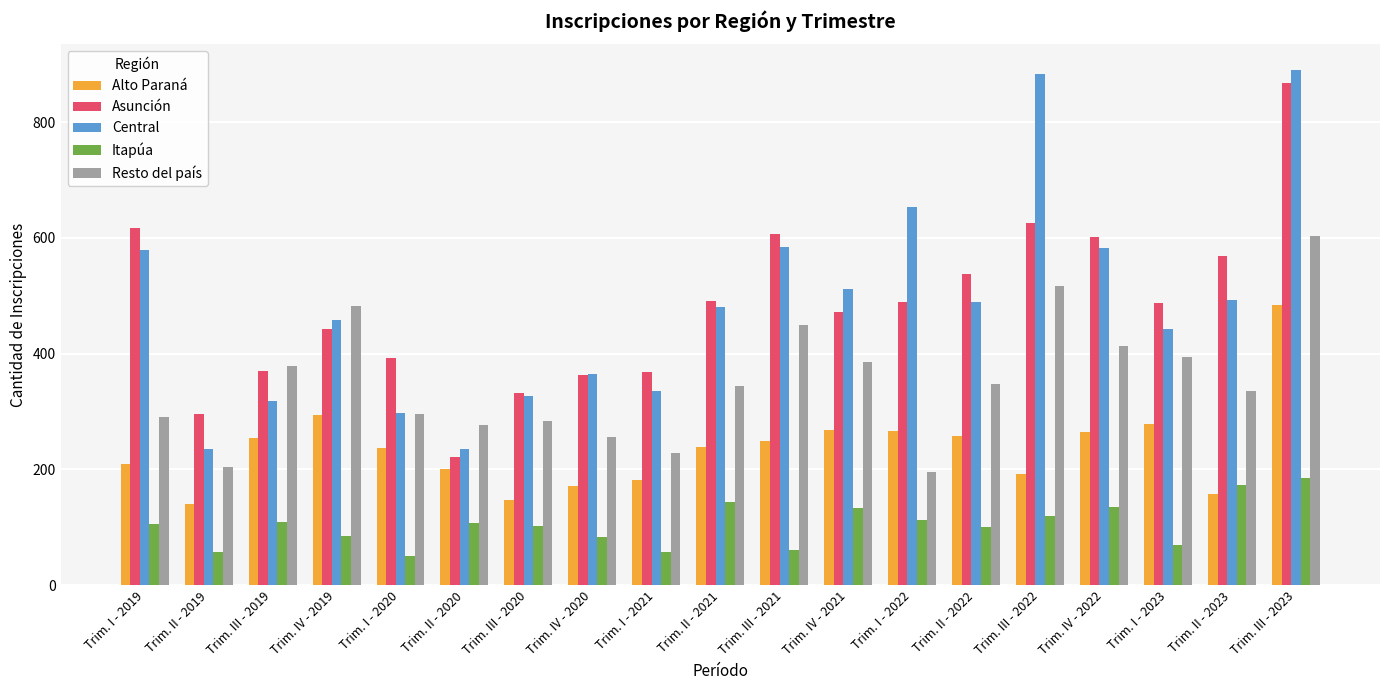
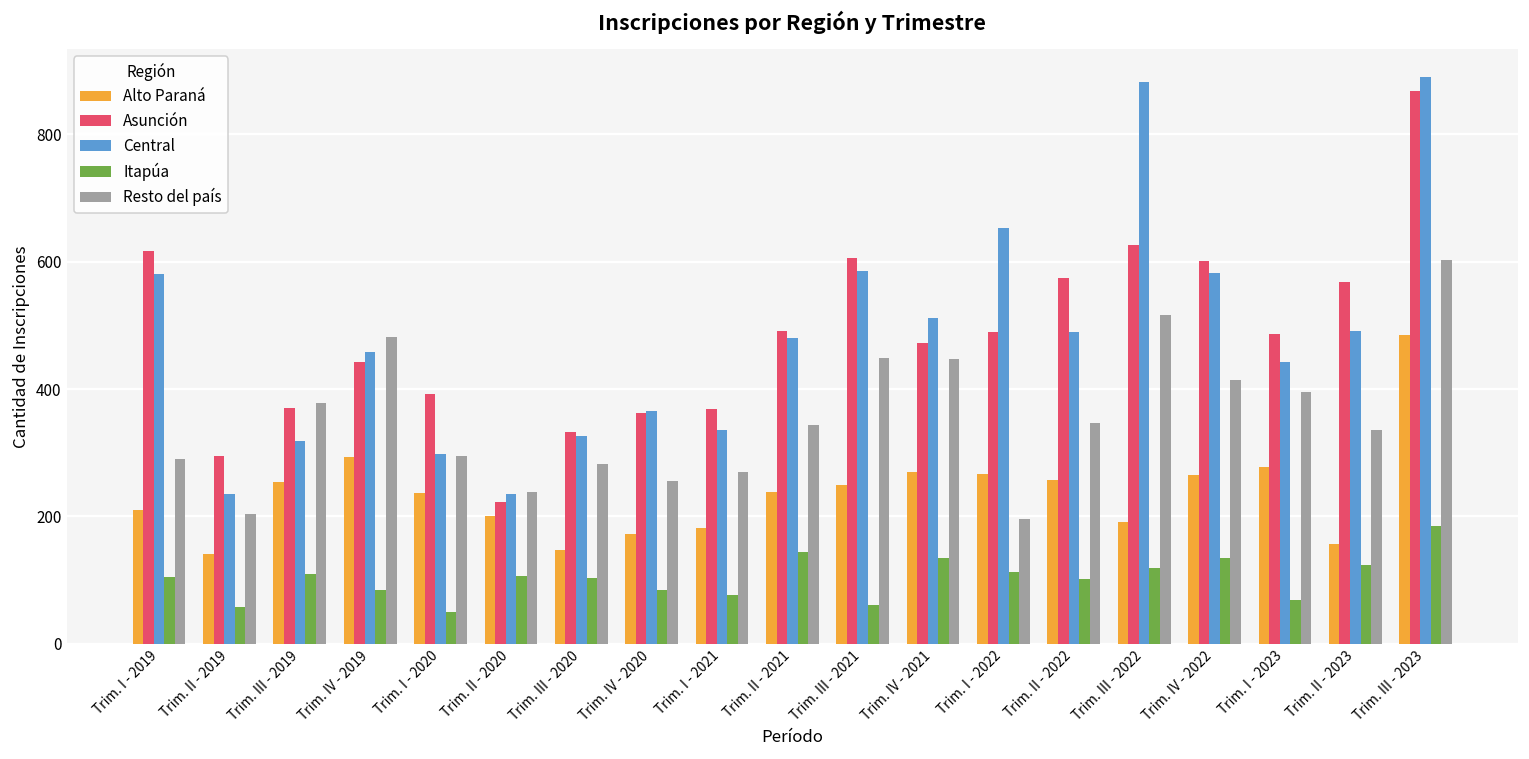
  {
    "Alto Paraná": {
      "Trim. I - 2019": 210,
      "Trim. II - 2019": 140,
      "Trim. III - 2019": 250,
      "Trim. IV - 2019": 290,
      "Trim. I - 2020": 240,
      "Trim. II - 2020": 200,
      "Trim. III - 2020": 150,
      "Trim. IV - 2020": 170,
      "Trim. I - 2021": 180,
      "Trim. II - 2021": 240,
      "Trim. III - 2021": 250,
      "Trim. IV - 2021": 270,
      "Trim. I - 2022": 270,
      "Trim. II - 2022": 260,
      "Trim. III - 2022": 190,
      "Trim. IV - 2022": 270,
      "Trim. I - 2023": 280,
      "Trim. II - 2023": 160,
      "Trim. III - 2023": 490
    },
    "Asunción": {
      "Trim. I - 2019": 620,
      "Trim. II - 2019": 300,
      "Trim. III - 2019": 370,
      "Trim. IV - 2019": 440,
      "Trim. I - 2020": 390,
      "Trim. II - 2020": 220,
      "Trim. III - 2020": 330,
      "Trim. IV - 2020": 360,
      "Trim. I - 2021": 370,
      "Trim. II - 2021": 490,
      "Trim. III - 2021": 610,
      "Trim. IV - 2021": 470,
      "Trim. I - 2022": 490,
-     "Trim. II - 2022": 540,
+     "Trim. II - 2022": 570,
      "Trim. III - 2022": 630,
      "Trim. IV - 2022": 600,
      "Trim. I - 2023": 490,
      "Trim. II - 2023": 570,
      "Trim. III - 2023": 870
    },
    "Central": {
      "Trim. I - 2019": 580,
      "Trim. II - 2019": 240,
      "Trim. III - 2019": 320,
      "Trim. IV - 2019": 460,
      "Trim. I - 2020": 300,
      "Trim. II - 2020": 240,
      "Trim. III - 2020": 330,
      "Trim. IV - 2020": 370,
      "Trim. I - 2021": 340,
      "Trim. II - 2021": 480,
      "Trim. III - 2021": 590,
      "Trim. IV - 2021": 510,
      "Trim. I - 2022": 650,
      "Trim. II - 2022": 490,
      "Trim. III - 2022": 880,
      "Trim. IV - 2022": 580,
      "Trim. I - 2023": 440,
      "Trim. II - 2023": 490,
      "Trim. III - 2023": 890
    },
    "Itapúa": {
      "Trim. I - 2019": 110,
      "Trim. II - 2019": 60,
      "Trim. III - 2019": 110,
      "Trim. IV - 2019": 90,
      "Trim. I - 2020": 50,
      "Trim. II - 2020": 110,
      "Trim. III - 2020": 100,
      "Trim. IV - 2020": 80,
-     "Trim. I - 2021": 60,
+     "Trim. I - 2021": 80,
      "Trim. II - 2021": 140,
      "Trim. III - 2021": 60,
      "Trim. IV - 2021": 130,
      "Trim. I - 2022": 110,
      "Trim. II - 2022": 100,
      "Trim. III - 2022": 120,
      "Trim. IV - 2022": 140,
      "Trim. I - 2023": 70,
-     "Trim. II - 2023": 170,
+     "Trim. II - 2023": 120,
      "Trim. III - 2023": 190
    },
    "Resto del país": {
      "Trim. I - 2019": 290,
      "Trim. II - 2019": 200,
      "Trim. III - 2019": 380,
      "Trim. IV - 2019": 480,
      "Trim. I - 2020": 300,
-     "Trim. II - 2020": 280,
+     "Trim. II - 2020": 240,
      "Trim. III - 2020": 280,
      "Trim. IV - 2020": 260,
-     "Trim. I - 2021": 230,
+     "Trim. I - 2021": 270,
      "Trim. II - 2021": 340,
      "Trim. III - 2021": 450,
-     "Trim. IV - 2021": 390,
+     "Trim. IV - 2021": 450,
      "Trim. I - 2022": 200,
      "Trim. II - 2022": 350,
      "Trim. III - 2022": 520,
      "Trim. IV - 2022": 410,
      "Trim. I - 2023": 400,
      "Trim. II - 2023": 340,
      "Trim. III - 2023": 600
    }
  }
